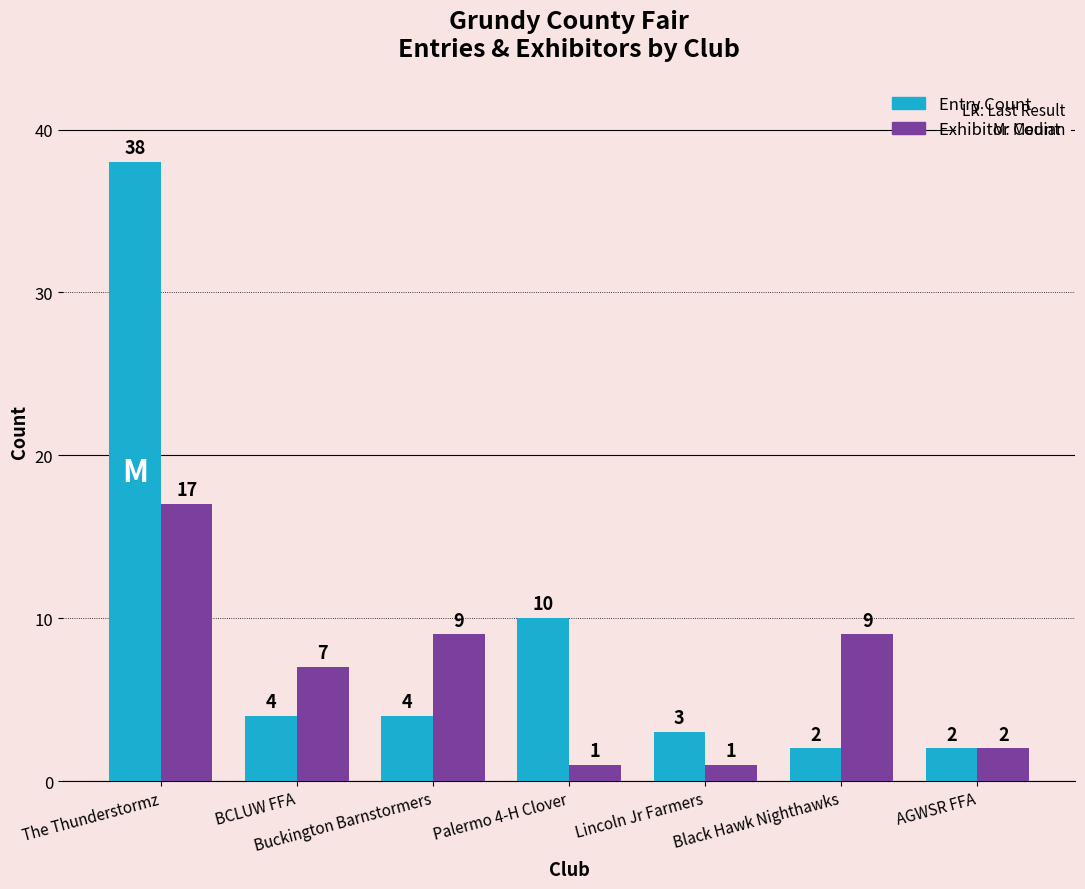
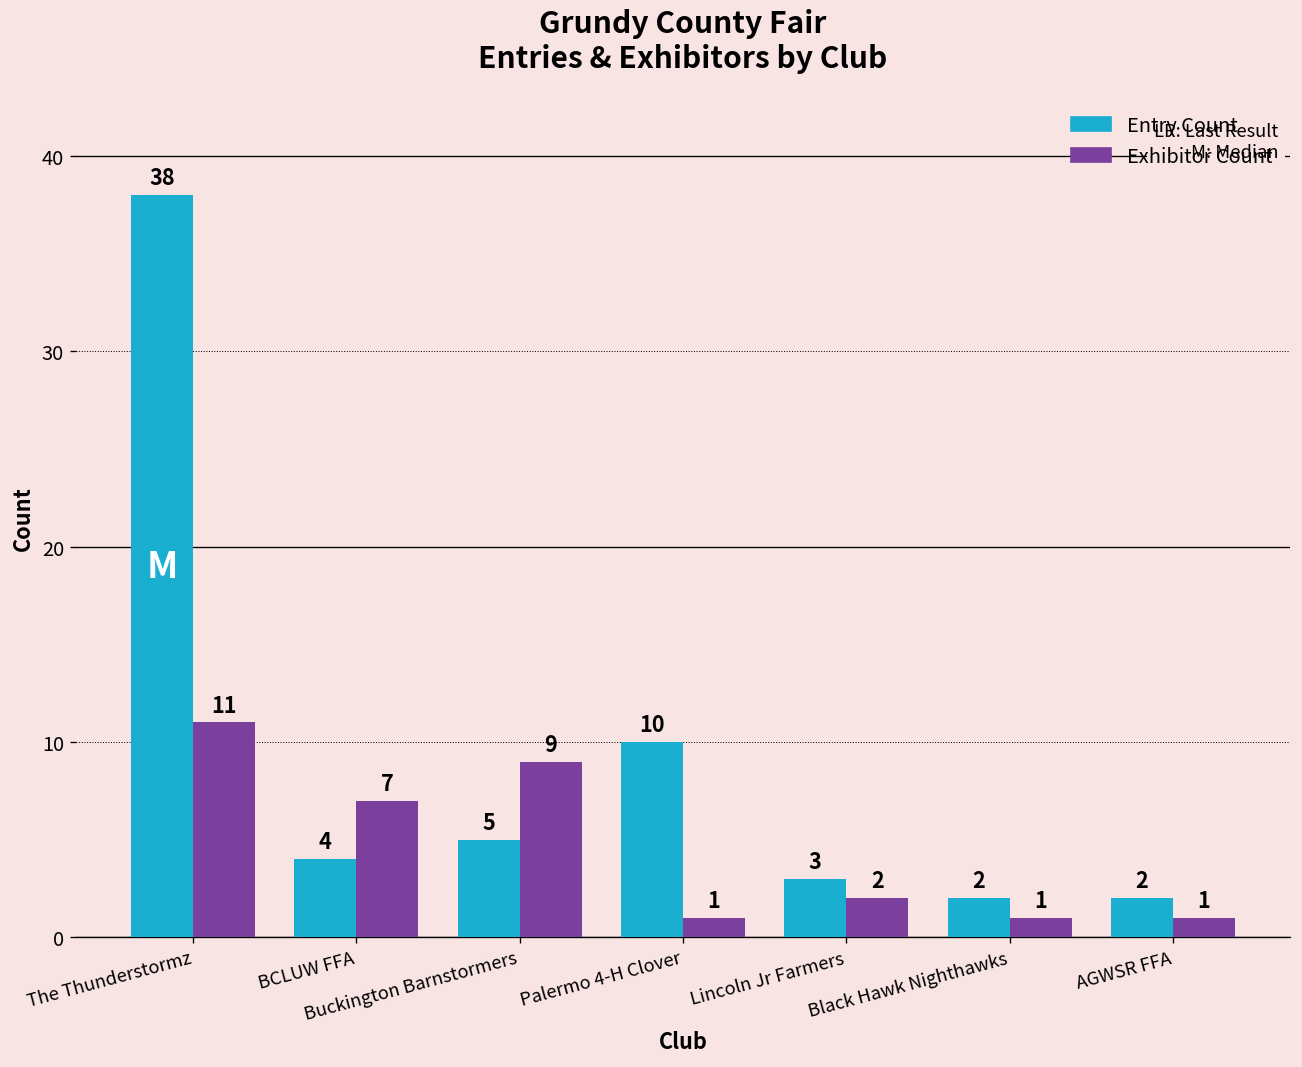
  {
    "Entry Count": {
      "The Thunderstormz": 38,
      "BCLUW FFA": 4,
-     "Buckington Barnstormers": 4,
+     "Buckington Barnstormers": 5,
      "Palermo 4-H Clover": 10,
      "Lincoln Jr Farmers": 3,
      "Black Hawk Nighthawks": 2,
      "AGWSR FFA": 2
    },
    "Exhibitor Count": {
-     "The Thunderstormz": 17,
+     "The Thunderstormz": 11,
      "BCLUW FFA": 7,
      "Buckington Barnstormers": 9,
      "Palermo 4-H Clover": 1,
-     "Lincoln Jr Farmers": 1,
-     "Black Hawk Nighthawks": 9,
-     "AGWSR FFA": 2
+     "Lincoln Jr Farmers": 2,
+     "Black Hawk Nighthawks": 1,
+     "AGWSR FFA": 1
    }
  }
